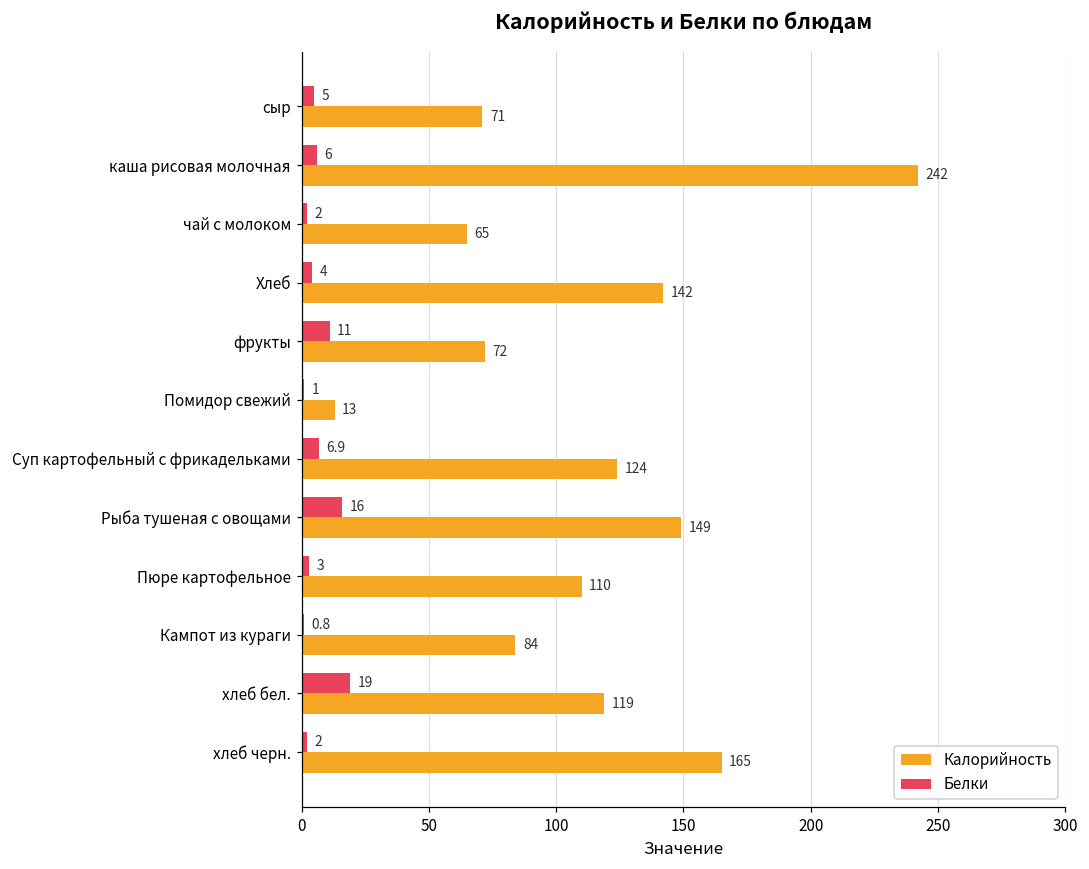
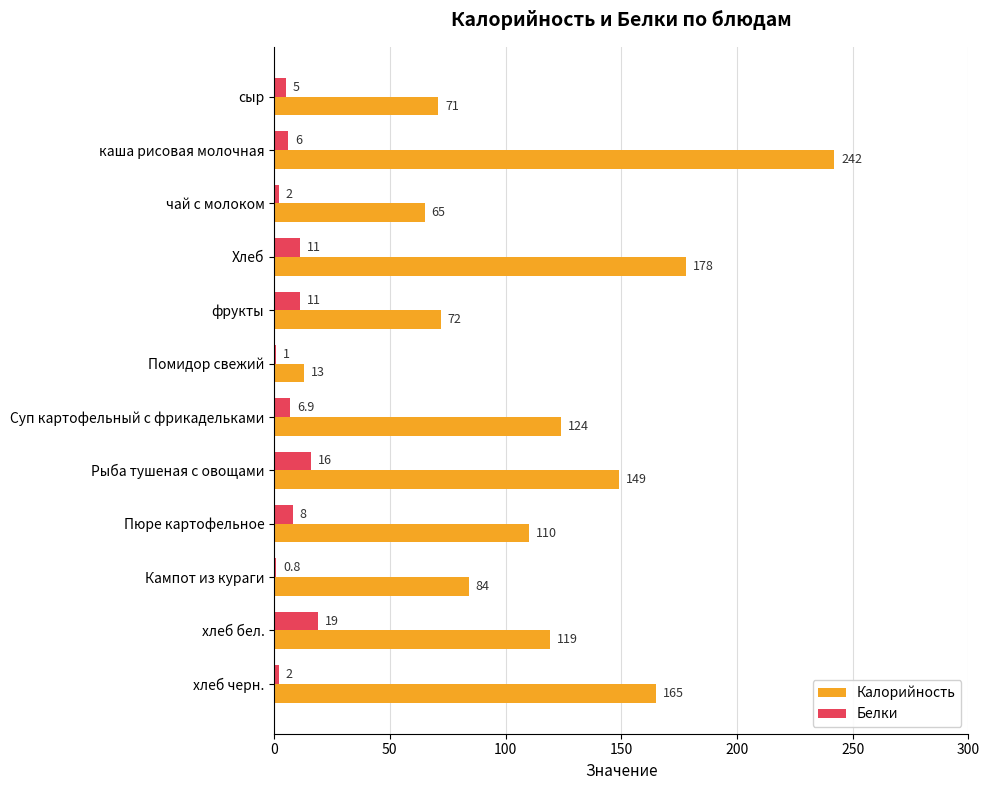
  {
    "Калорийность": {
      "сыр": 71,
      "каша рисовая молочная": 242,
      "чай с молоком": 65,
-     "Хлеб": 142,
+     "Хлеб": 178,
      "фрукты": 72,
      "Помидор свежий": 13,
      "Суп картофельный с фрикадельками": 124,
      "Рыба тушеная с овощами": 149,
      "Пюре картофельное": 110,
      "Кампот из кураги": 84,
      "хлеб бел.": 119,
      "хлеб черн.": 165
    },
    "Белки": {
      "сыр": 5,
      "каша рисовая молочная": 6,
      "чай с молоком": 2,
-     "Хлеб": 4,
+     "Хлеб": 11,
      "фрукты": 11,
      "Помидор свежий": 1,
      "Суп картофельный с фрикадельками": 6.9,
      "Рыба тушеная с овощами": 16,
-     "Пюре картофельное": 3,
+     "Пюре картофельное": 8,
      "Кампот из кураги": 0.8,
      "хлеб бел.": 19,
      "хлеб черн.": 2
    }
  }
